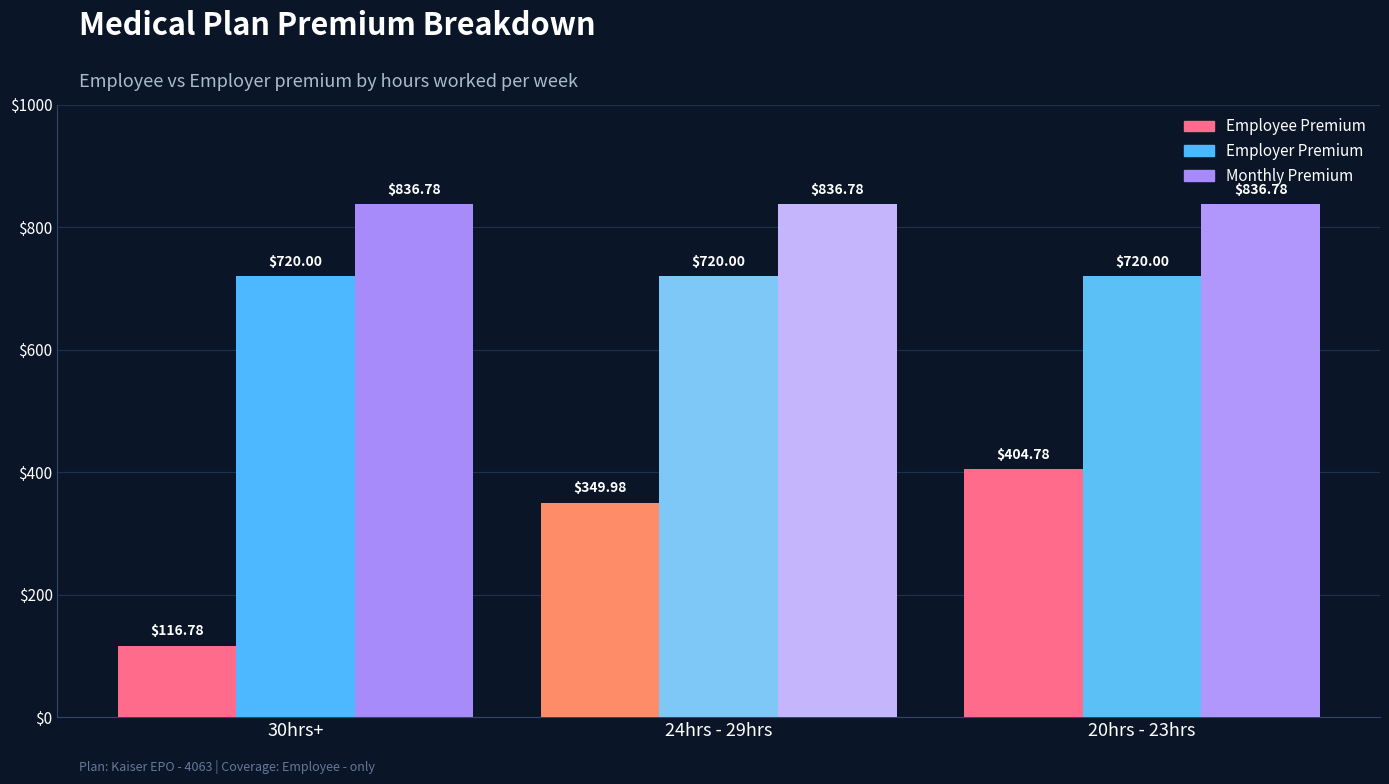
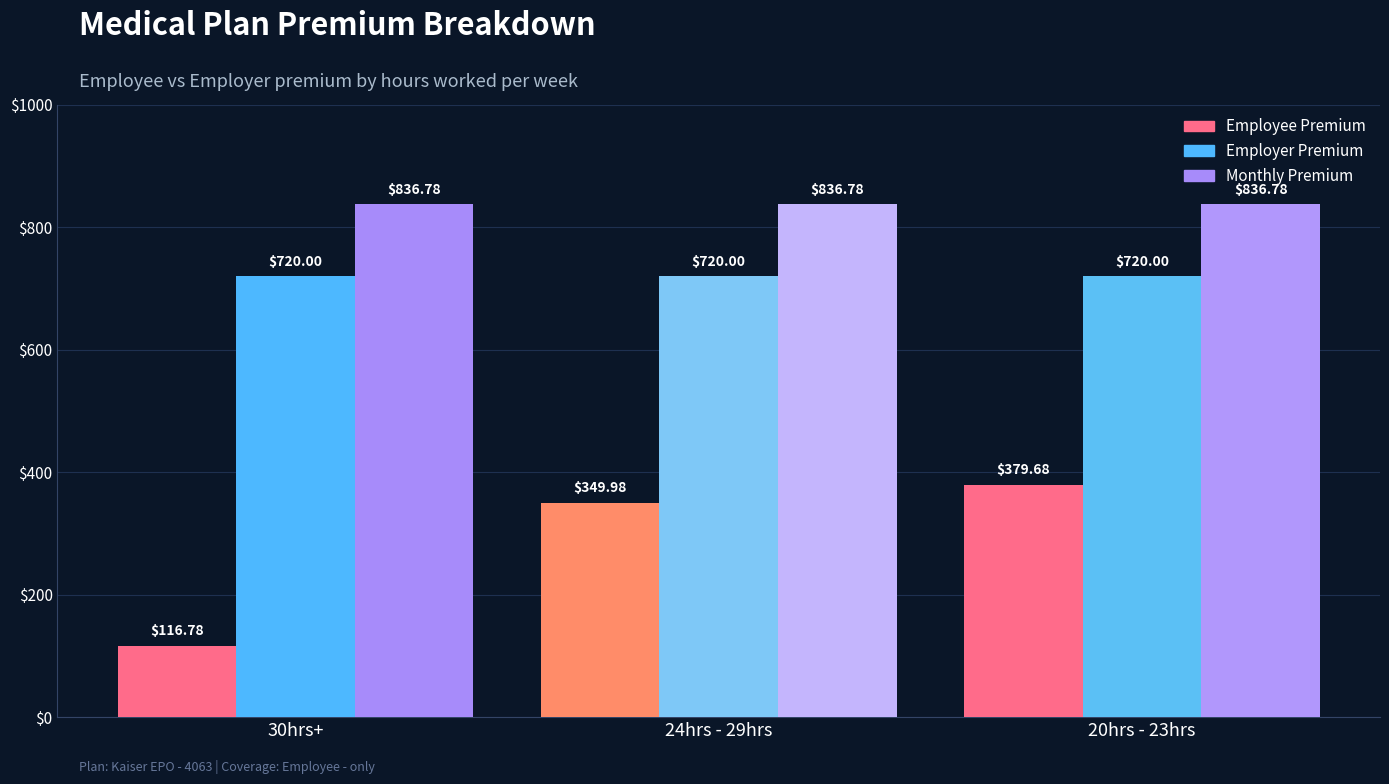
  {
    "Employee Premium": {
      "30hrs+": "$116.78",
      "24hrs - 29hrs": "$349.98",
-     "20hrs - 23hrs": "$404.78"
+     "20hrs - 23hrs": "$379.68"
    },
    "Employer Premium": {
      "30hrs+": "$720.00",
      "24hrs - 29hrs": "$720.00",
      "20hrs - 23hrs": "$720.00"
    },
    "Monthly Premium": {
      "30hrs+": "$836.78",
      "24hrs - 29hrs": "$836.78",
      "20hrs - 23hrs": "$836.78"
    }
  }
